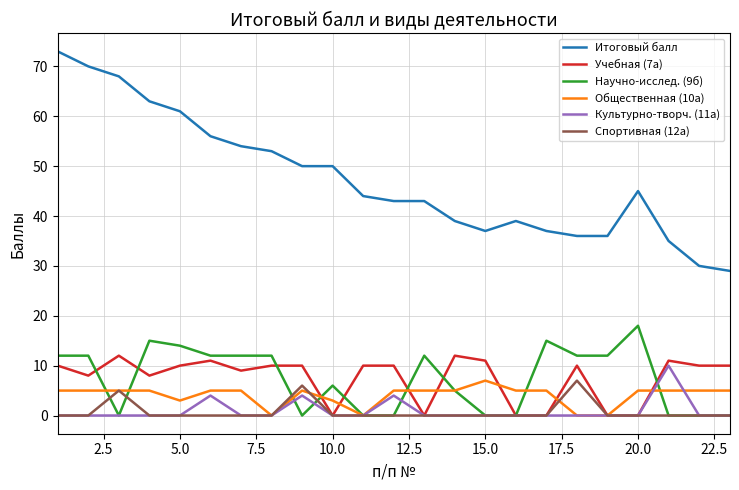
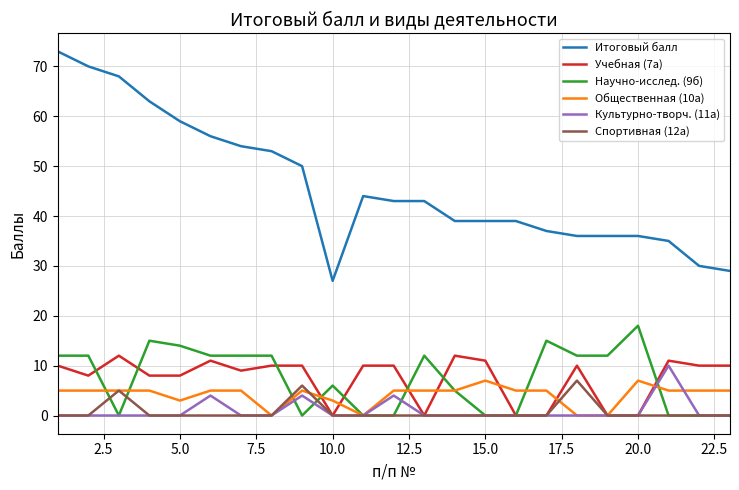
  {
    "Итоговый балл": {
-     "5.0": 61,
-     "10.0": 50,
-     "15.0": 37,
-     "20.0": 45
+     "5.0": 59,
+     "10.0": 27,
+     "15.0": 39,
+     "20.0": 36
    },
    "Учебная (7а)": {
-     "5.0": 10,
+     "5.0": 8,
      "15.0": 11
    },
    "Научно-исслед. (9б)": {
      "5.0": 14,
      "10.0": 6,
      "20.0": 18
    },
    "Общественная (10а)": {
      "5.0": 3,
      "10.0": 3,
      "15.0": 7,
-     "20.0": 5
+     "20.0": 7
    }
  }
